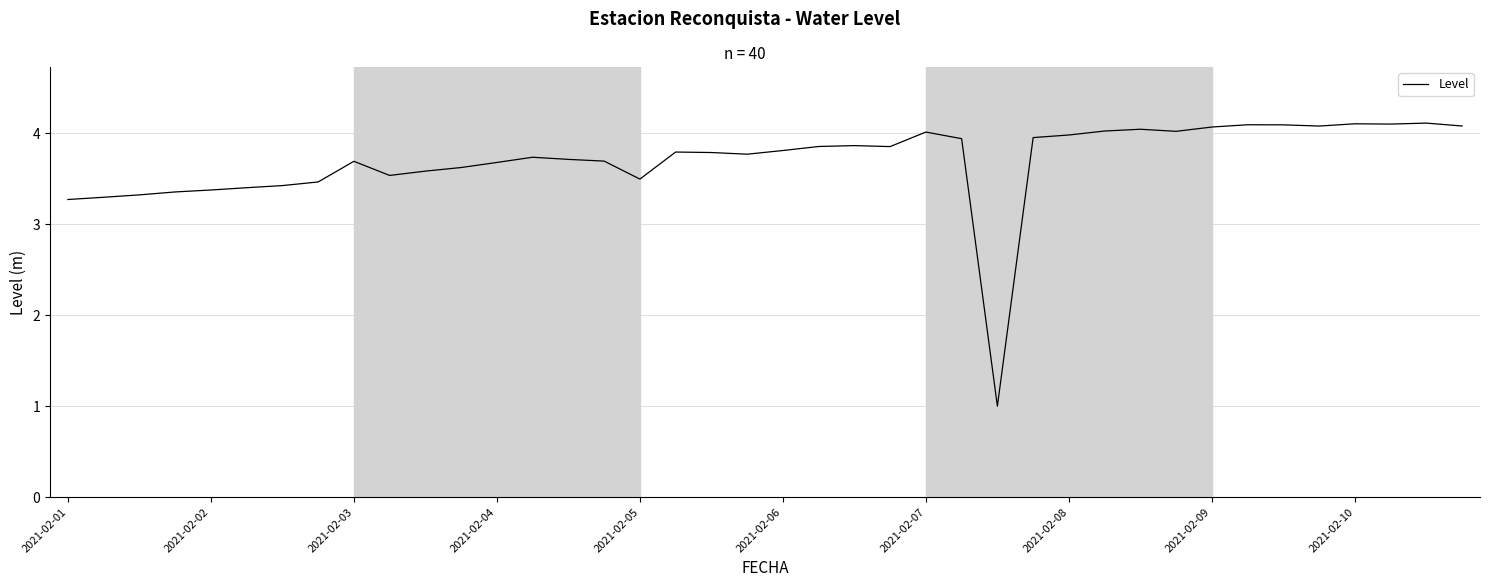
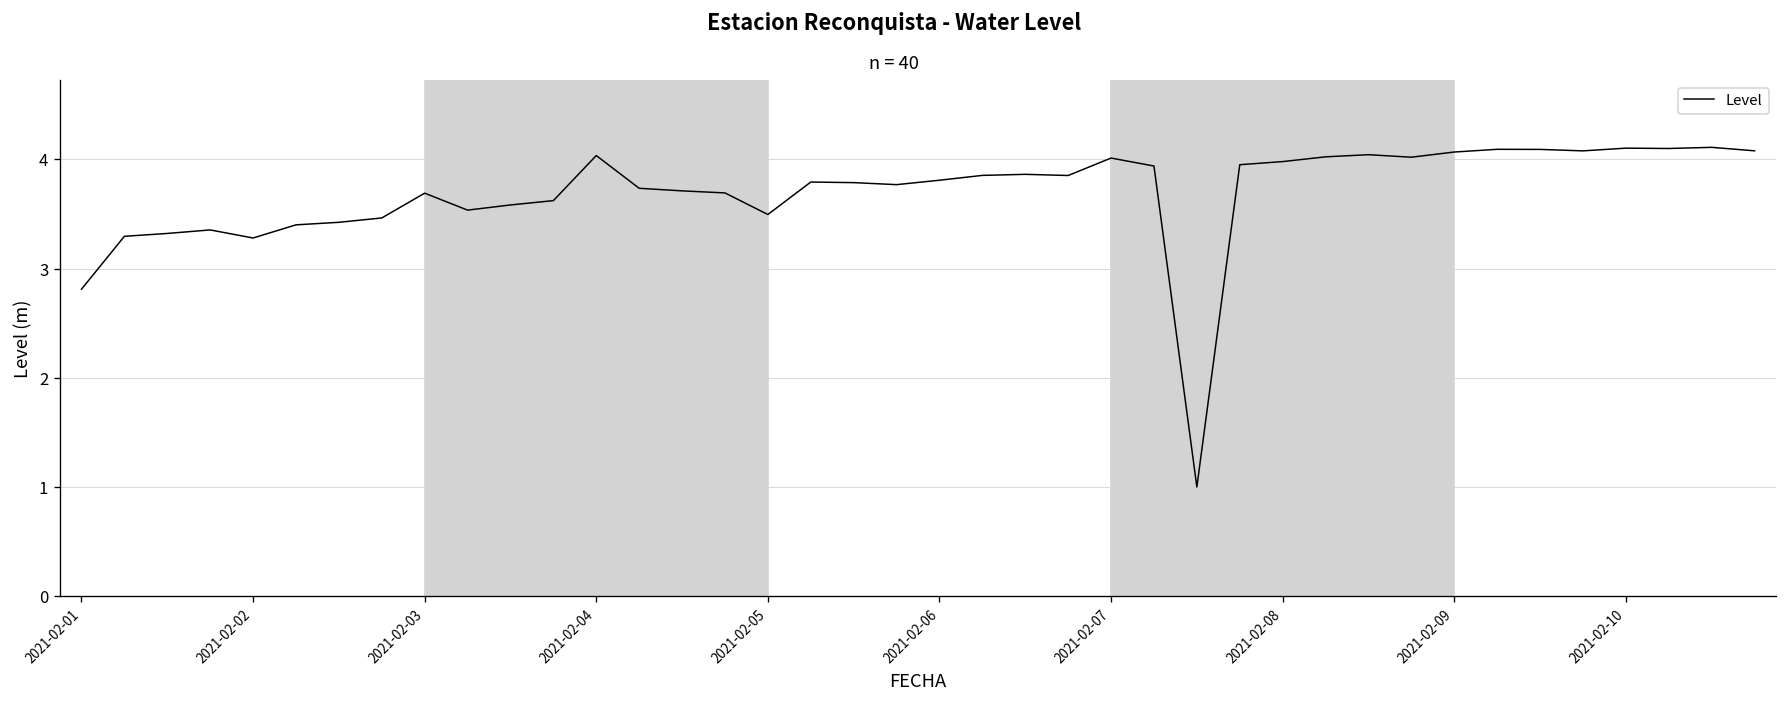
  {
-   "2021-02-01": 3.3,
-   "2021-02-02": 3.4,
+   "2021-02-01": 2.8,
+   "2021-02-02": 3.3,
    "2021-02-03": 3.7,
-   "2021-02-04": 3.7,
+   "2021-02-04": 4.0,
    "2021-02-05": 3.5,
    "2021-02-06": 3.8,
    "2021-02-07": 4.0,
    "2021-02-08": 4.0,
    "2021-02-09": 4.1,
    "2021-02-10": 4.1
  }
